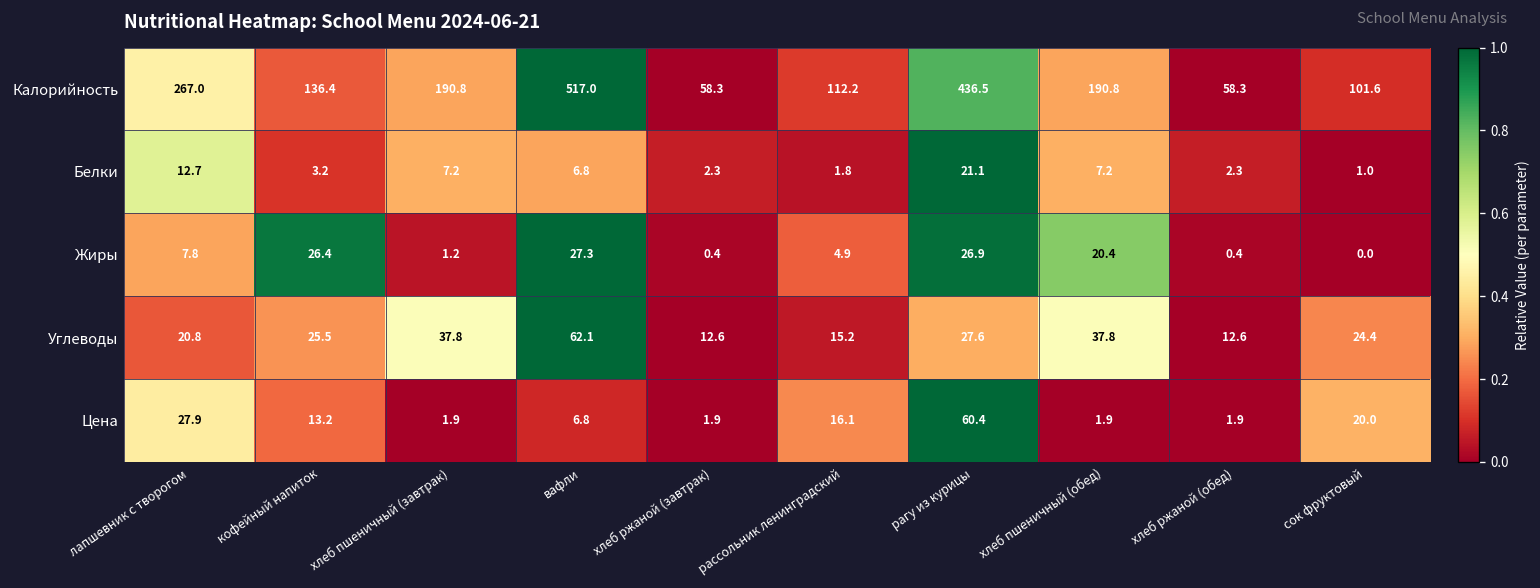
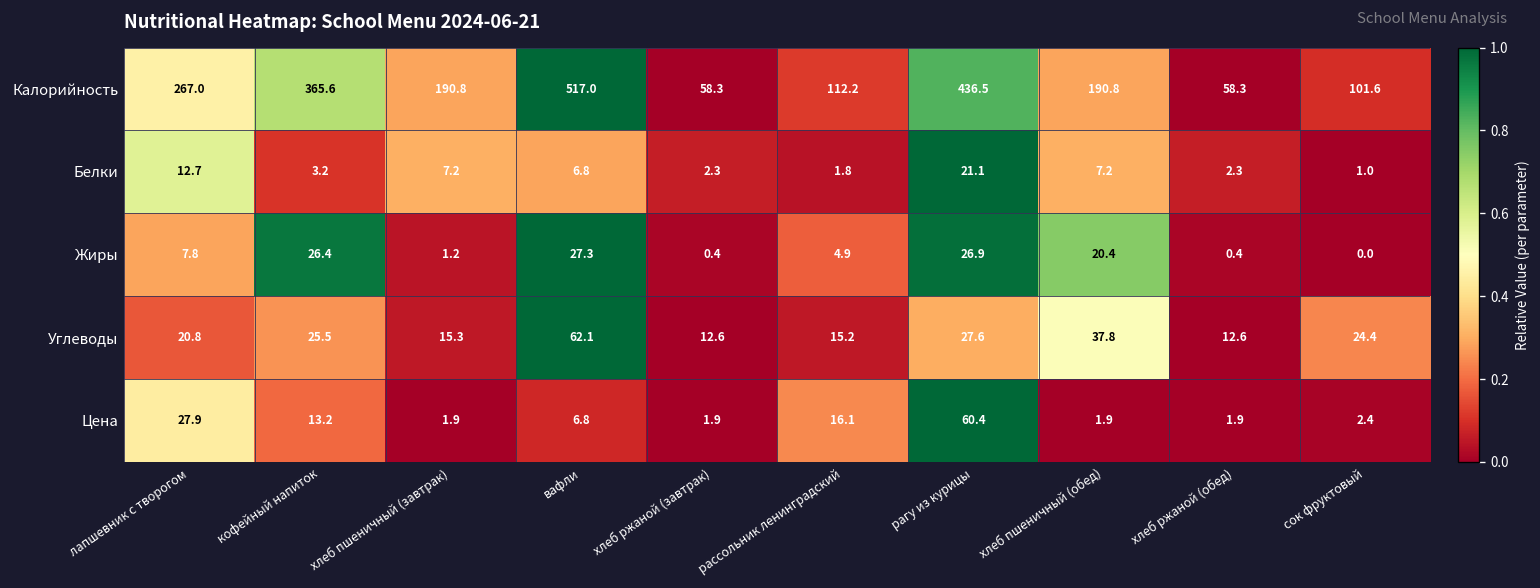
  {
    "Калорийность": {
      "лапшевник с творогом": 267.0,
-     "кофейный напиток": 136.4,
+     "кофейный напиток": 365.6,
      "хлеб пшеничный (завтрак)": 190.8,
      "вафли": 517.0,
      "хлеб ржаной (завтрак)": 58.3,
      "рассольник ленинградский": 112.2,
      "рагу из курицы": 436.5,
      "хлеб пшеничный (обед)": 190.8,
      "хлеб ржаной (обед)": 58.3,
      "сок фруктовый": 101.6
    },
    "Белки": {
      "лапшевник с творогом": 12.7,
      "кофейный напиток": 3.2,
      "хлеб пшеничный (завтрак)": 7.2,
      "вафли": 6.8,
      "хлеб ржаной (завтрак)": 2.3,
      "рассольник ленинградский": 1.8,
      "рагу из курицы": 21.1,
      "хлеб пшеничный (обед)": 7.2,
      "хлеб ржаной (обед)": 2.3,
      "сок фруктовый": 1.0
    },
    "Жиры": {
      "лапшевник с творогом": 7.8,
      "кофейный напиток": 26.4,
      "хлеб пшеничный (завтрак)": 1.2,
      "вафли": 27.3,
      "хлеб ржаной (завтрак)": 0.4,
      "рассольник ленинградский": 4.9,
      "рагу из курицы": 26.9,
      "хлеб пшеничный (обед)": 20.4,
      "хлеб ржаной (обед)": 0.4,
      "сок фруктовый": 0.0
    },
    "Углеводы": {
      "лапшевник с творогом": 20.8,
      "кофейный напиток": 25.5,
-     "хлеб пшеничный (завтрак)": 37.8,
+     "хлеб пшеничный (завтрак)": 15.3,
      "вафли": 62.1,
      "хлеб ржаной (завтрак)": 12.6,
      "рассольник ленинградский": 15.2,
      "рагу из курицы": 27.6,
      "хлеб пшеничный (обед)": 37.8,
      "хлеб ржаной (обед)": 12.6,
      "сок фруктовый": 24.4
    },
    "Цена": {
      "лапшевник с творогом": 27.9,
      "кофейный напиток": 13.2,
      "хлеб пшеничный (завтрак)": 1.9,
      "вафли": 6.8,
      "хлеб ржаной (завтрак)": 1.9,
      "рассольник ленинградский": 16.1,
      "рагу из курицы": 60.4,
      "хлеб пшеничный (обед)": 1.9,
      "хлеб ржаной (обед)": 1.9,
-     "сок фруктовый": 20.0
+     "сок фруктовый": 2.4
    }
  }
